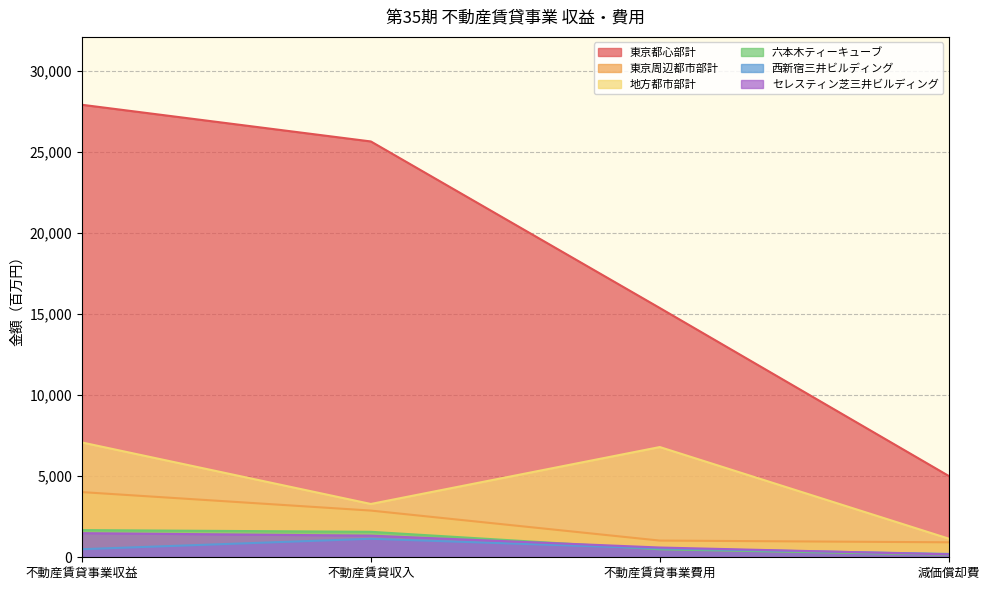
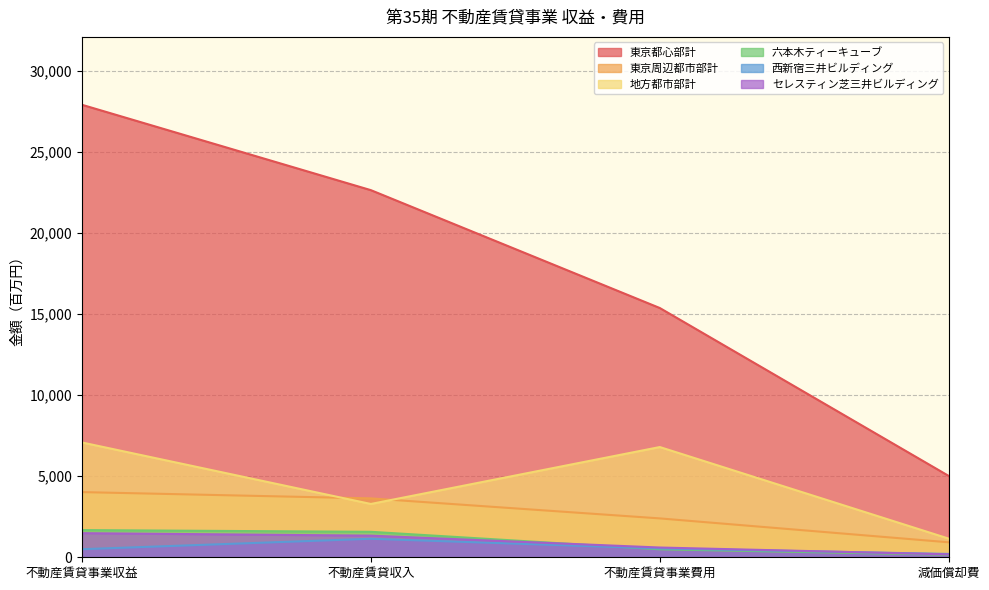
  {
    "東京都心部計": {
      "不動産賃貸事業収益": "27,900",
-     "不動産賃貸収入": "25,700",
+     "不動産賃貸収入": "22,700",
      "不動産賃貸事業費用": "15,400",
      "減価償却費": "5,000"
    },
    "東京周辺都市部計": {
      "不動産賃貸事業収益": "4,000",
-     "不動産賃貸収入": "2,900",
-     "不動産賃貸事業費用": "1,000",
+     "不動産賃貸収入": "3,600",
+     "不動産賃貸事業費用": "2,400",
      "減価償却費": "900"
    },
    "地方都市部計": {
      "不動産賃貸事業収益": "7,100",
      "不動産賃貸収入": "3,300",
      "不動産賃貸事業費用": "6,800",
      "減価償却費": "1,200"
    },
    "六本木ティーキューブ": {
      "不動産賃貸事業収益": "1,700",
      "不動産賃貸収入": "1,600"
    },
    "西新宿三井ビルディング": {
      "不動産賃貸事業収益": "500",
      "不動産賃貸収入": "1,100"
    },
    "セレスティン芝三井ビルディング": {
      "不動産賃貸事業収益": "1,500",
      "不動産賃貸収入": "1,300"
    }
  }
